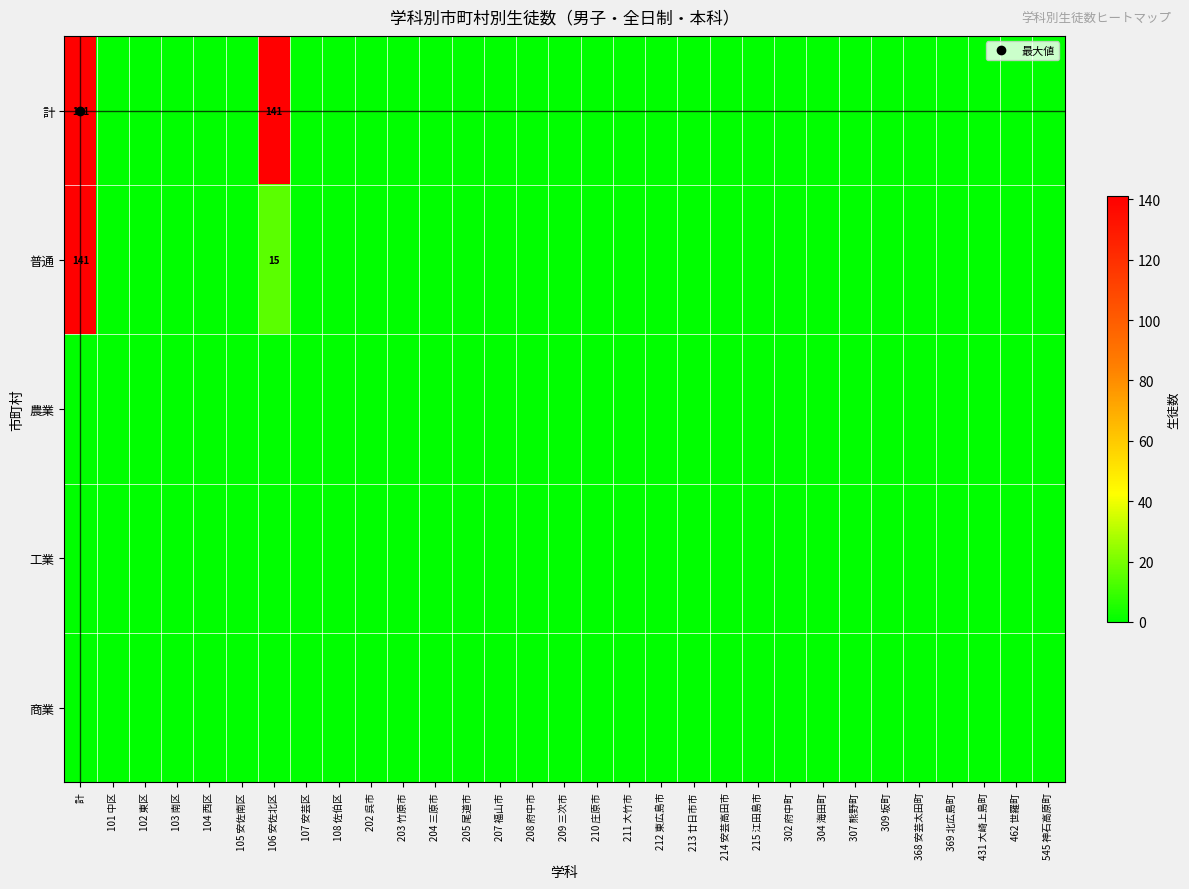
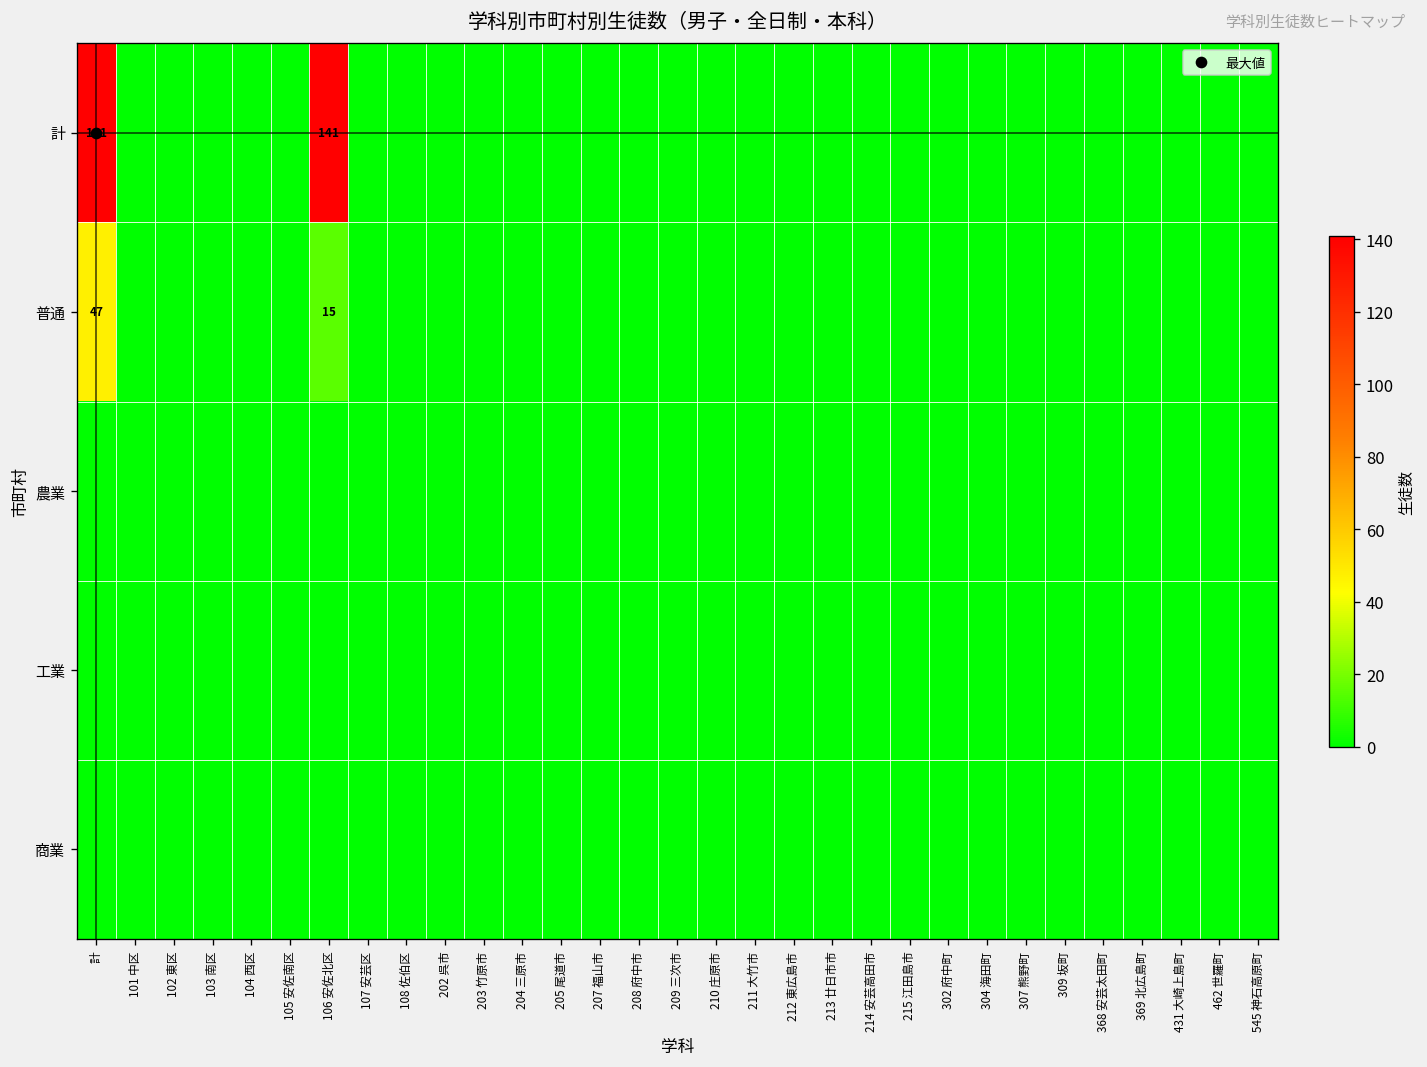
  {
    "計": {
      "106 安佐北区": 141
    },
    "普通": {
-     "計": 141,
+     "計": 47,
      "106 安佐北区": 15
    }
  }
